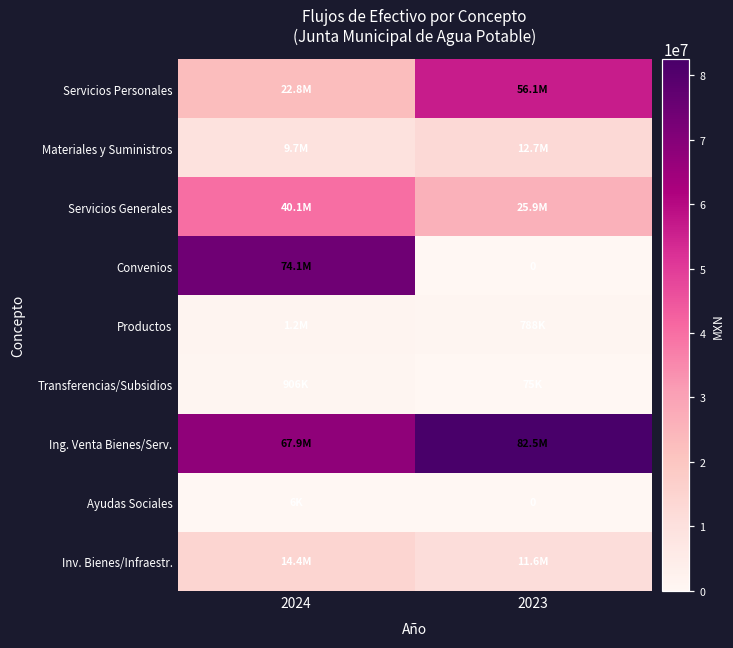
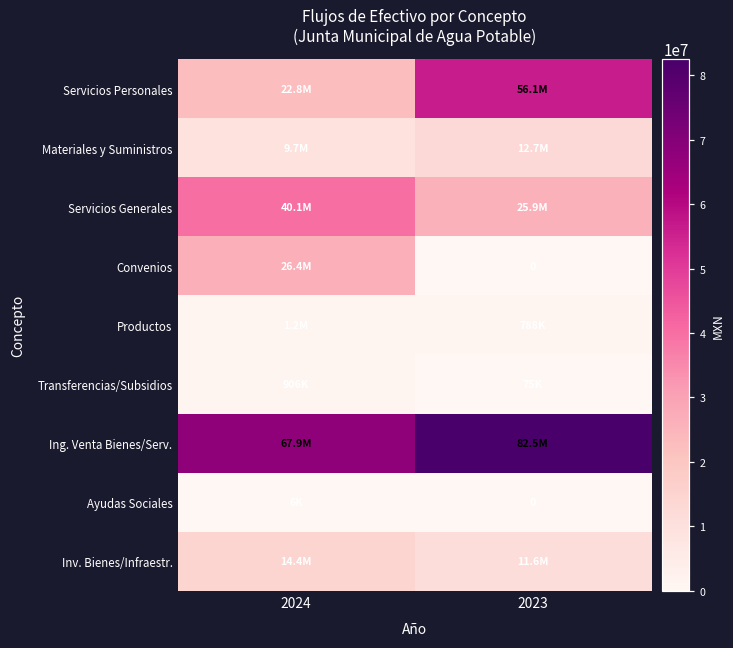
  {
    "Servicios Personales": {
      "2024": "22.8M",
      "2023": "56.1M"
    },
    "Servicios Generales": {
      "2024": "40.1M",
      "2023": "25.9M"
    },
    "Convenios": {
-     "2024": "74.1M"
+     "2024": "26.4M"
    },
    "Ing. Venta Bienes/Serv.": {
      "2024": "67.9M",
      "2023": "82.5M"
    }
  }
